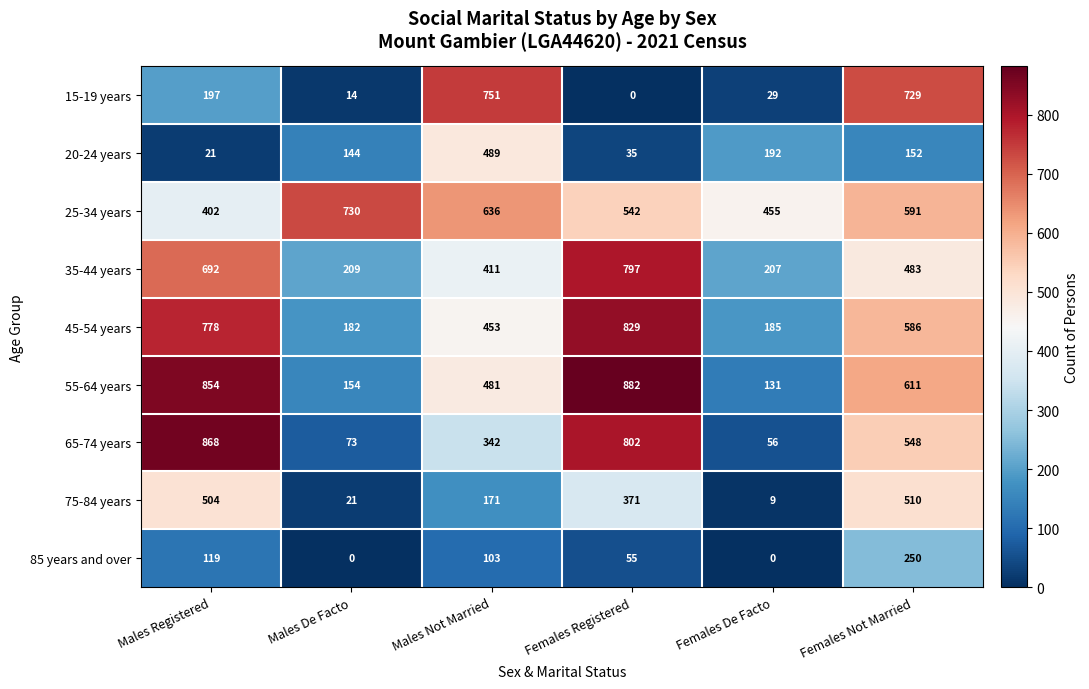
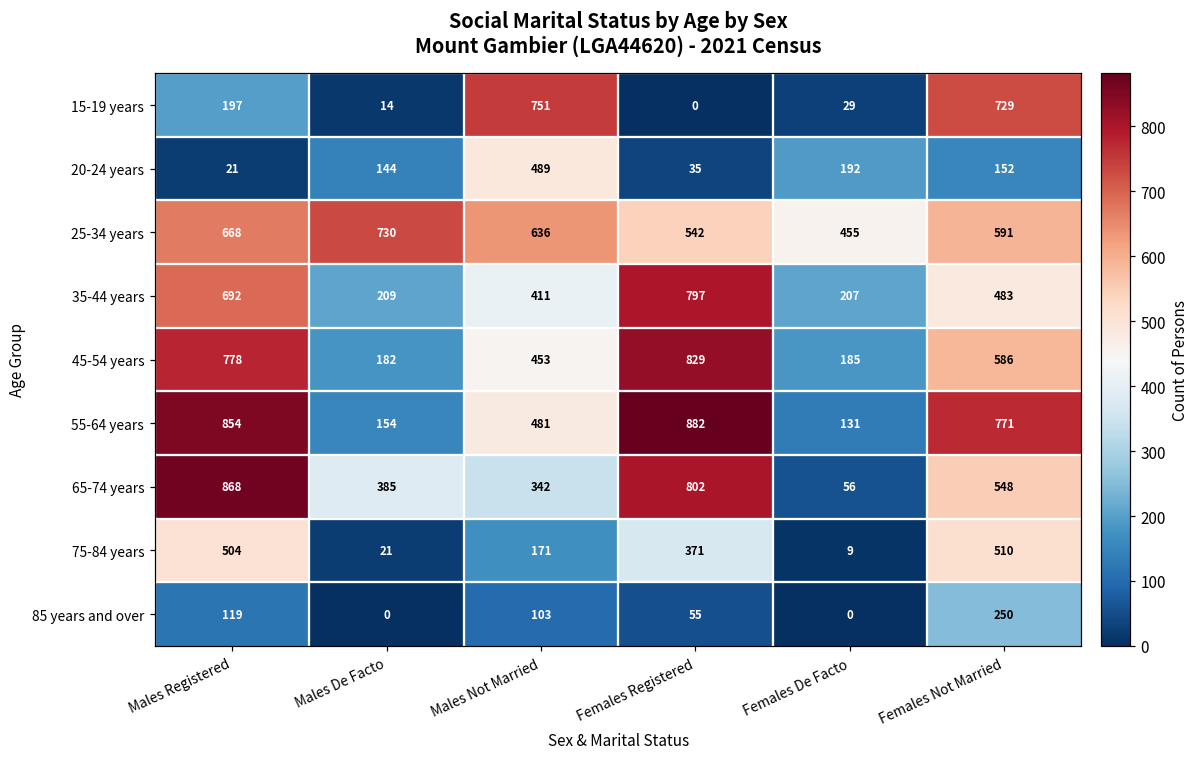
  {
    "15-19 years": {
      "Males Registered": 197,
      "Males De Facto": 14,
      "Males Not Married": 751,
      "Females Registered": 0,
      "Females De Facto": 29,
      "Females Not Married": 729
    },
    "20-24 years": {
      "Males Registered": 21,
      "Males De Facto": 144,
      "Males Not Married": 489,
      "Females Registered": 35,
      "Females De Facto": 192,
      "Females Not Married": 152
    },
    "25-34 years": {
-     "Males Registered": 402,
+     "Males Registered": 668,
      "Males De Facto": 730,
      "Males Not Married": 636,
      "Females Registered": 542,
      "Females De Facto": 455,
      "Females Not Married": 591
    },
    "35-44 years": {
      "Males Registered": 692,
      "Males De Facto": 209,
      "Males Not Married": 411,
      "Females Registered": 797,
      "Females De Facto": 207,
      "Females Not Married": 483
    },
    "45-54 years": {
      "Males Registered": 778,
      "Males De Facto": 182,
      "Males Not Married": 453,
      "Females Registered": 829,
      "Females De Facto": 185,
      "Females Not Married": 586
    },
    "55-64 years": {
      "Males Registered": 854,
      "Males De Facto": 154,
      "Males Not Married": 481,
      "Females Registered": 882,
      "Females De Facto": 131,
-     "Females Not Married": 611
+     "Females Not Married": 771
    },
    "65-74 years": {
      "Males Registered": 868,
-     "Males De Facto": 73,
+     "Males De Facto": 385,
      "Males Not Married": 342,
      "Females Registered": 802,
      "Females De Facto": 56,
      "Females Not Married": 548
    },
    "75-84 years": {
      "Males Registered": 504,
      "Males De Facto": 21,
      "Males Not Married": 171,
      "Females Registered": 371,
      "Females De Facto": 9,
      "Females Not Married": 510
    },
    "85 years and over": {
      "Males Registered": 119,
      "Males De Facto": 0,
      "Males Not Married": 103,
      "Females Registered": 55,
      "Females De Facto": 0,
      "Females Not Married": 250
    }
  }
